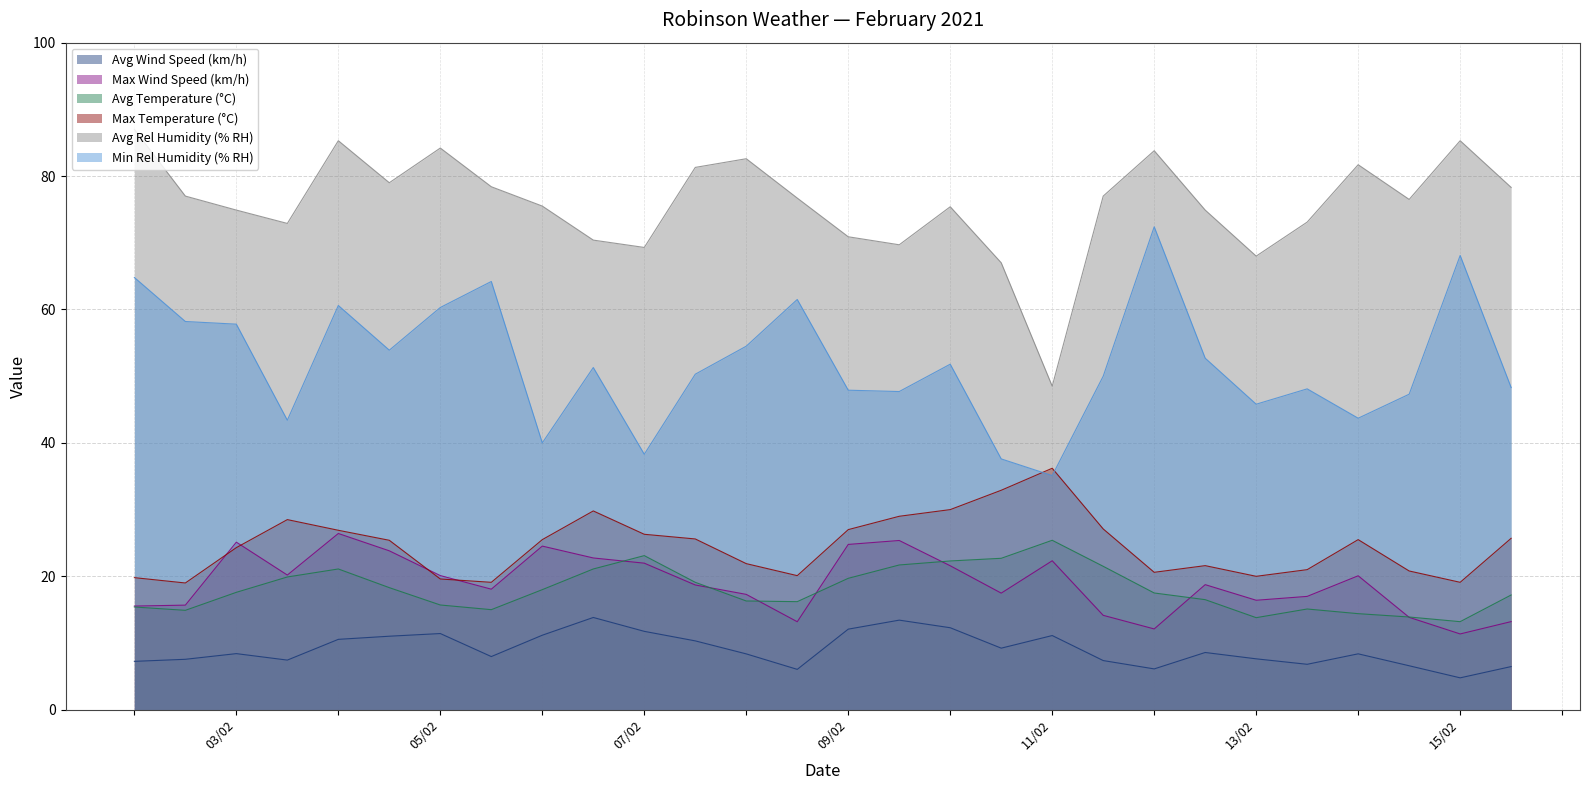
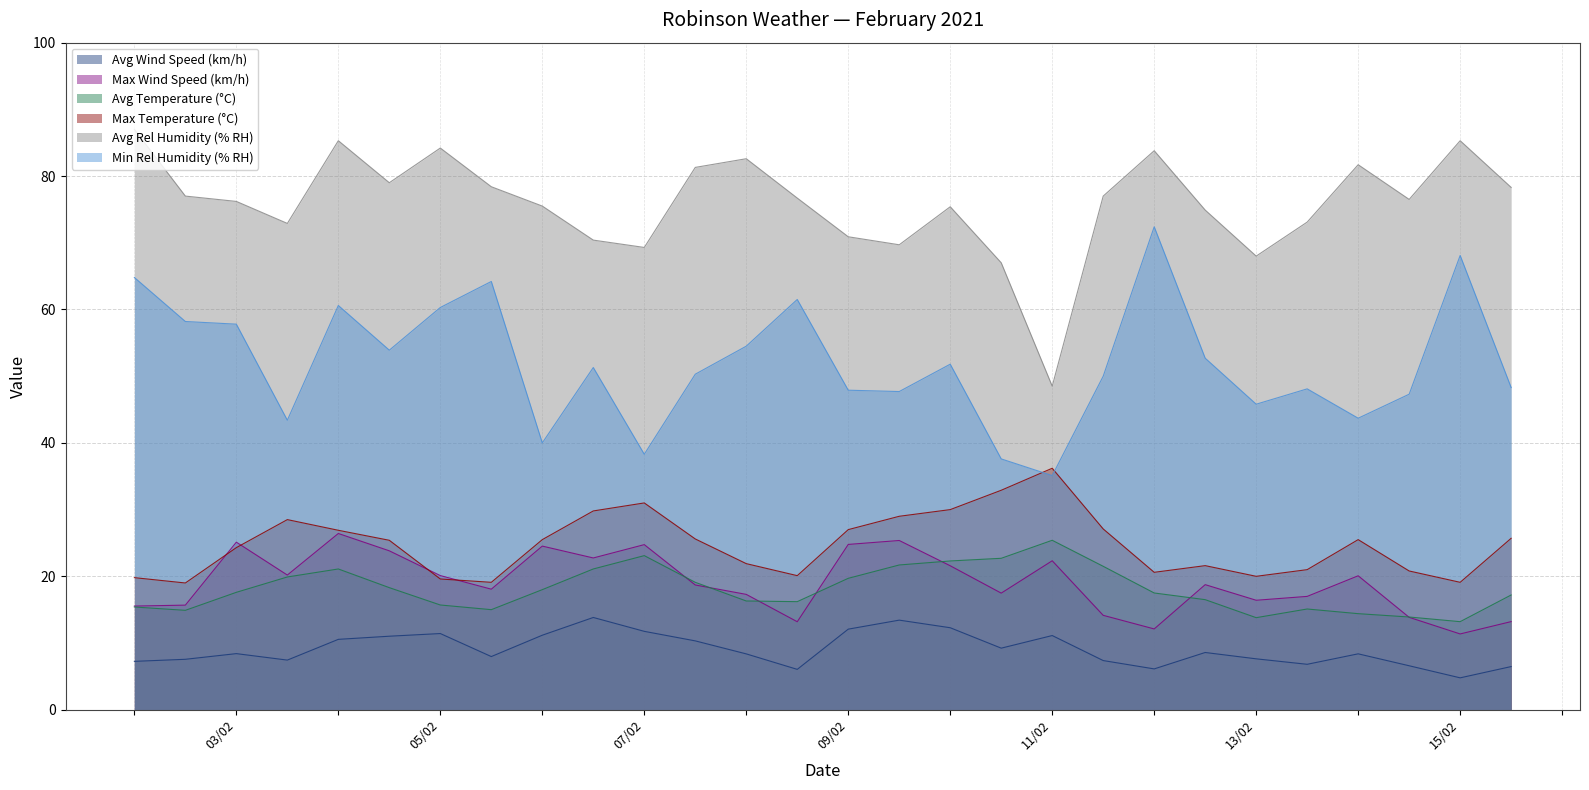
  {
    "Max Wind Speed (km/h)": {
      "03/02": 25,
-     "07/02": 22,
+     "07/02": 25,
      "11/02": 22,
      "15/02": 11
    },
    "Max Temperature (°C)": {
      "03/02": 24,
-     "07/02": 26,
+     "07/02": 31,
      "11/02": 36,
      "15/02": 19
    },
    "Avg Rel Humidity (% RH)": {
-     "03/02": 75,
+     "03/02": 76,
      "07/02": 69,
      "11/02": 49,
      "15/02": 85
    },
    "Min Rel Humidity (% RH)": {
      "03/02": 58,
      "07/02": 38,
      "11/02": 35,
      "15/02": 68
    }
  }
